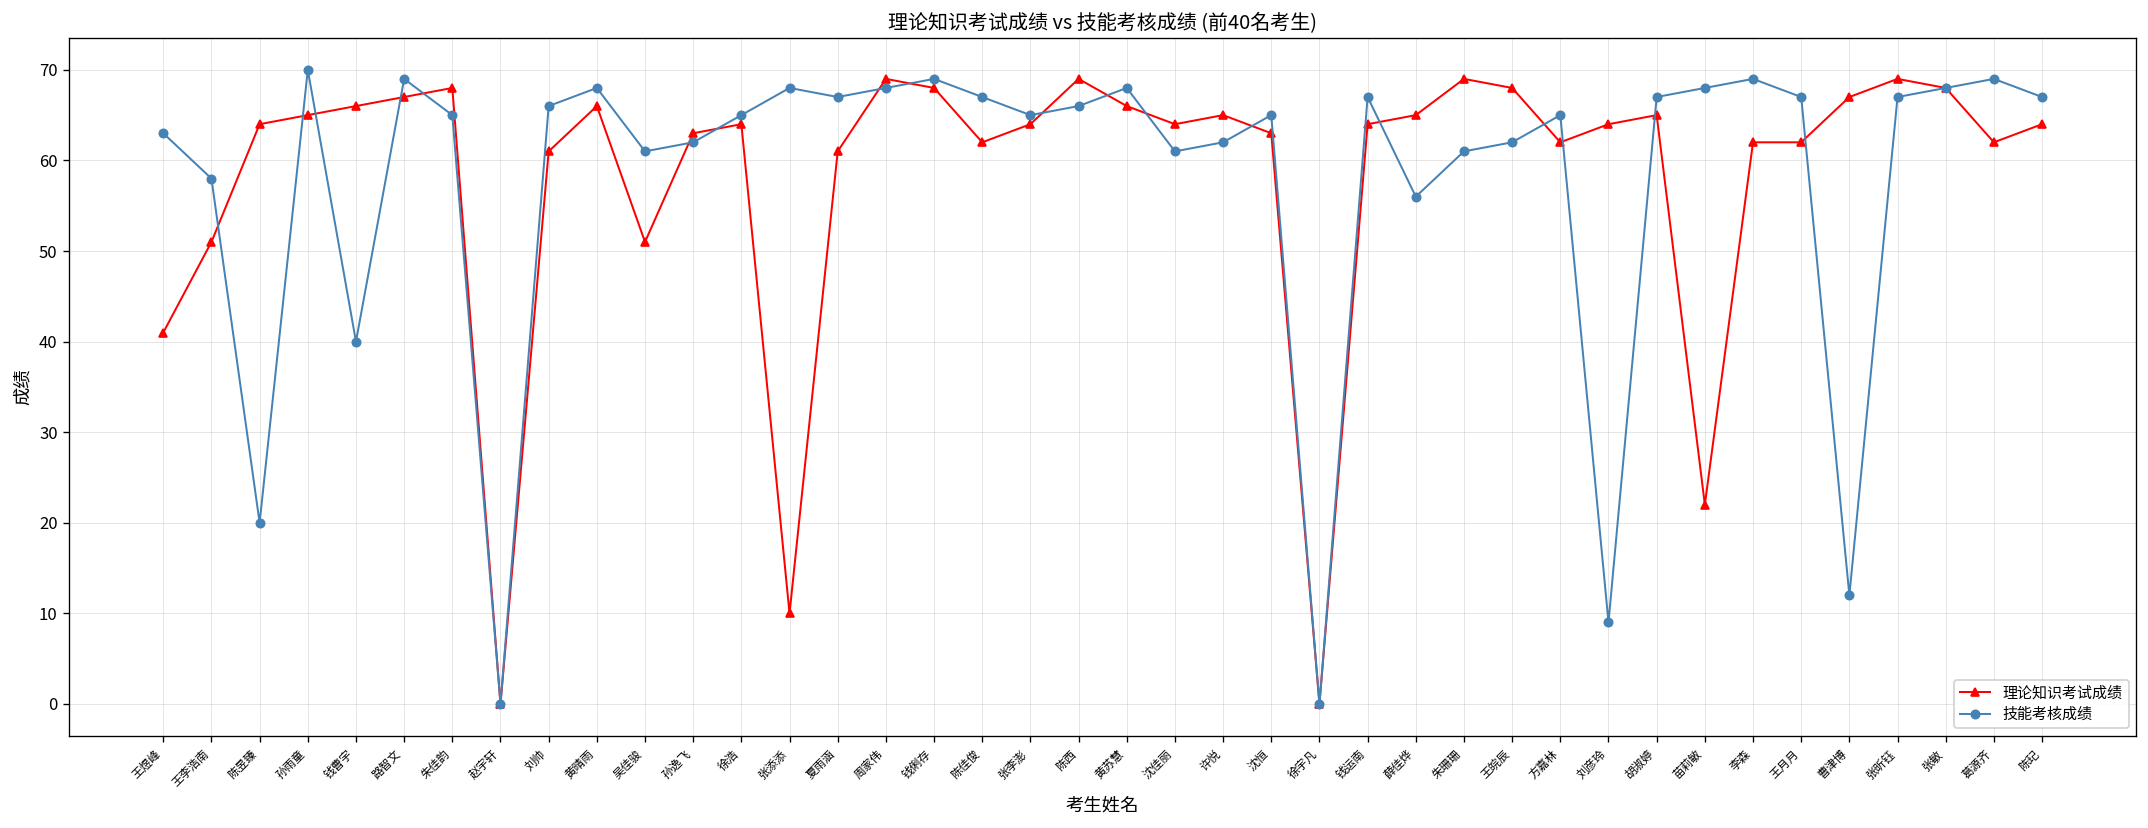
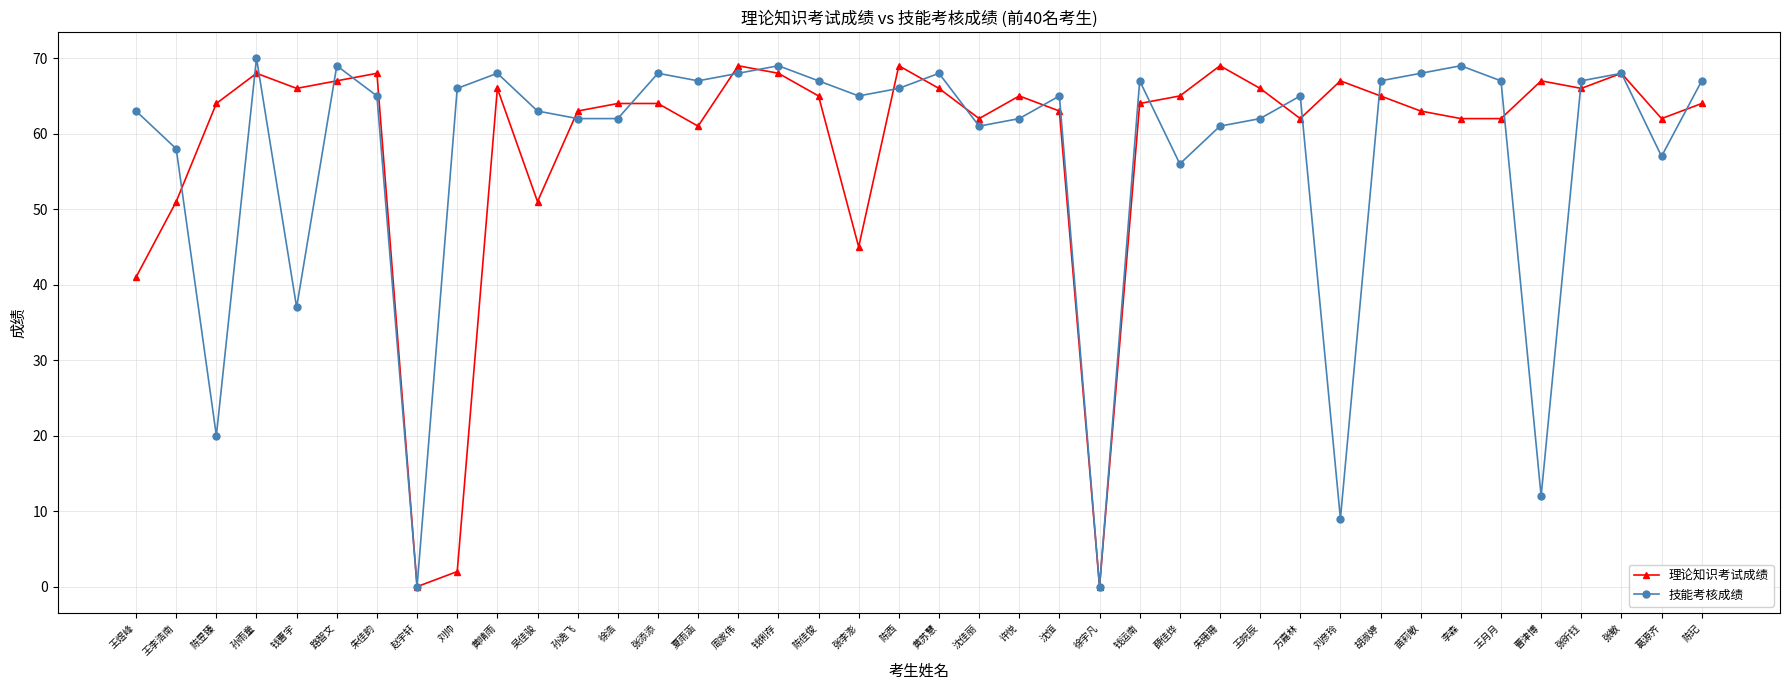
  {
    "理论知识考试成绩": {
      "王煜峰": 41,
      "王李浩南": 51,
      "陈昱臻": 64,
-     "孙雨童": 65,
+     "孙雨童": 68,
      "钱曹宇": 66,
      "路智文": 67,
      "朱佳韵": 68,
-     "刘帅": 61,
+     "刘帅": 2,
      "黄晴雨": 66,
      "吴佳骏": 51,
      "孙逸飞": 63,
      "徐浩": 64,
-     "张添添": 10,
+     "张添添": 64,
      "夏雨涵": 61,
      "周家伟": 69,
      "钱俐存": 68,
-     "陈佳俊": 62,
-     "张李澎": 64,
+     "陈佳俊": 65,
+     "张李澎": 45,
      "陈西": 69,
      "黄苏慧": 66,
-     "沈佳丽": 64,
+     "沈佳丽": 62,
      "许悦": 65,
      "沈恒": 63,
      "钱运南": 64,
      "薛佳烨": 65,
      "朱珊珊": 69,
-     "王皖辰": 68,
+     "王皖辰": 66,
      "方嘉林": 62,
-     "刘彦玲": 64,
+     "刘彦玲": 67,
      "胡淑婷": 65,
-     "苗莉敏": 22,
+     "苗莉敏": 63,
      "李森": 62,
      "王月月": 62,
      "曹津博": 67,
-     "张昕钰": 69,
+     "张昕钰": 66,
      "葛源齐": 62,
      "陈玘": 64
    },
    "技能考核成绩": {
      "王煜峰": 63,
      "王李浩南": 58,
      "陈昱臻": 20,
      "孙雨童": 70,
-     "钱曹宇": 40,
+     "钱曹宇": 37,
      "路智文": 69,
      "朱佳韵": 65,
      "刘帅": 66,
      "黄晴雨": 68,
-     "吴佳骏": 61,
+     "吴佳骏": 63,
      "孙逸飞": 62,
-     "徐浩": 65,
+     "徐浩": 62,
      "张添添": 68,
      "夏雨涵": 67,
      "周家伟": 68,
      "钱俐存": 69,
      "陈佳俊": 67,
      "张李澎": 65,
      "陈西": 66,
      "黄苏慧": 68,
      "沈佳丽": 61,
      "许悦": 62,
      "沈恒": 65,
      "钱运南": 67,
      "薛佳烨": 56,
      "朱珊珊": 61,
      "王皖辰": 62,
      "方嘉林": 65,
      "刘彦玲": 9,
      "胡淑婷": 67,
      "苗莉敏": 68,
      "李森": 69,
      "王月月": 67,
      "曹津博": 12,
      "张昕钰": 67,
-     "葛源齐": 69,
+     "葛源齐": 57,
      "陈玘": 67
    }
  }
